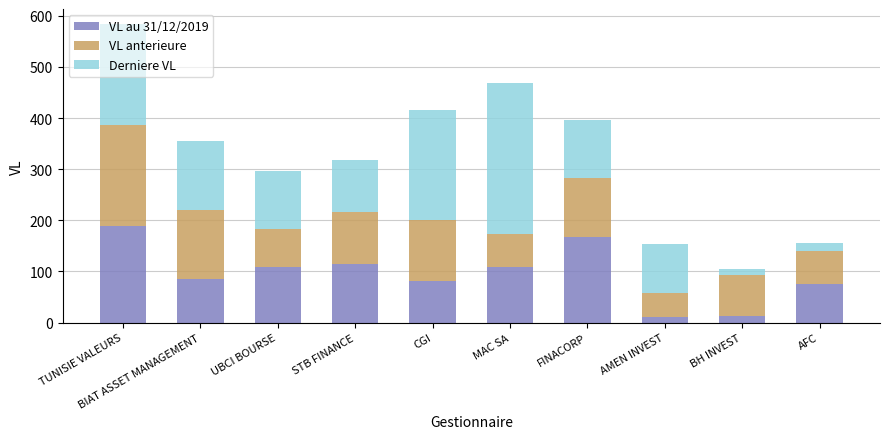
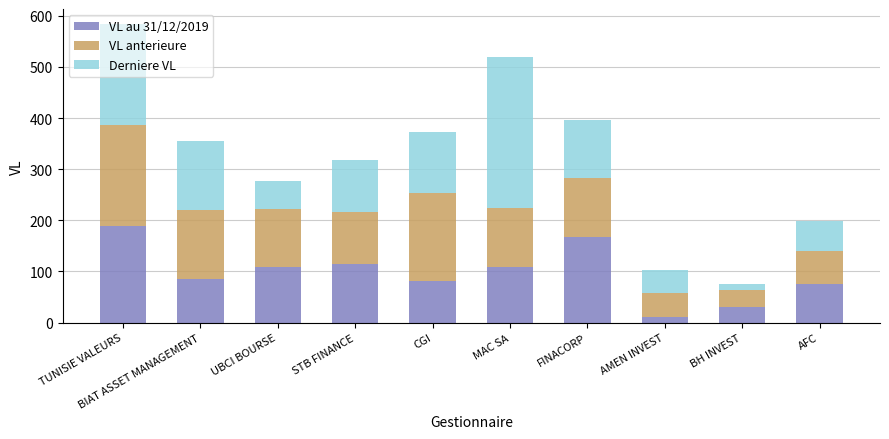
  {
    "VL au 31/12/2019": {
      "TUNISIE VALEURS": 190,
      "BIAT ASSET MANAGEMENT": 90,
      "UBCI BOURSE": 110,
      "STB FINANCE": 110,
      "CGI": 80,
      "MAC SA": 110,
      "FINACORP": 170,
      "AMEN INVEST": 10,
-     "BH INVEST": 10,
+     "BH INVEST": 30,
      "AFC": 70
    },
    "VL anterieure": {
      "TUNISIE VALEURS": 200,
      "BIAT ASSET MANAGEMENT": 130,
-     "UBCI BOURSE": 80,
+     "UBCI BOURSE": 110,
      "STB FINANCE": 100,
-     "CGI": 120,
-     "MAC SA": 70,
+     "CGI": 170,
+     "MAC SA": 120,
      "FINACORP": 110,
      "AMEN INVEST": 50,
-     "BH INVEST": 80,
+     "BH INVEST": 30,
      "AFC": 60
    },
    "Derniere VL": {
      "BIAT ASSET MANAGEMENT": 130,
-     "UBCI BOURSE": 110,
+     "UBCI BOURSE": 50,
      "STB FINANCE": 100,
-     "CGI": 220,
+     "CGI": 120,
      "MAC SA": 290,
      "FINACORP": 110,
-     "AMEN INVEST": 100,
+     "AMEN INVEST": 50,
      "BH INVEST": 10,
-     "AFC": 20
+     "AFC": 60
    }
  }
